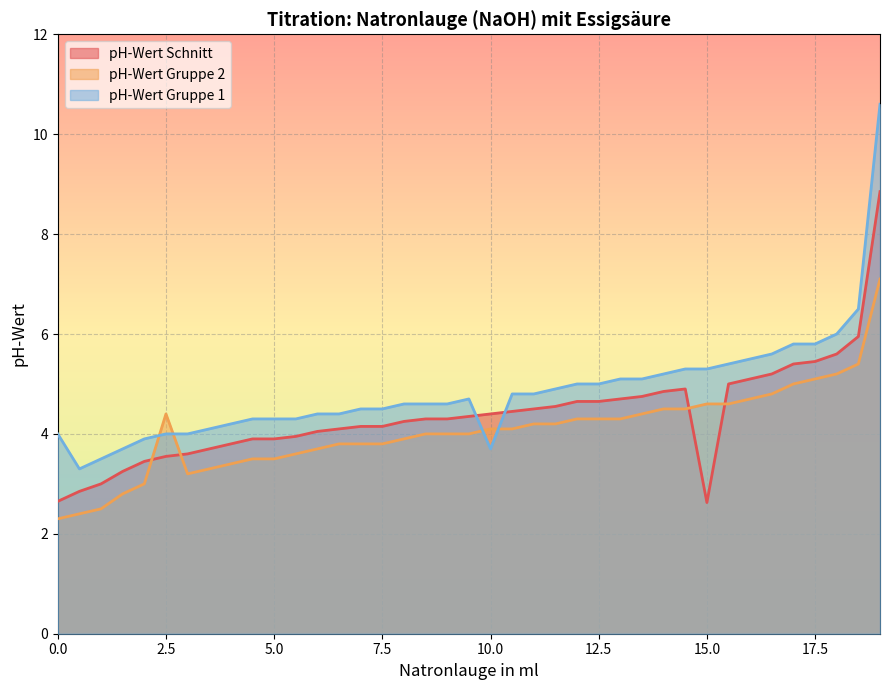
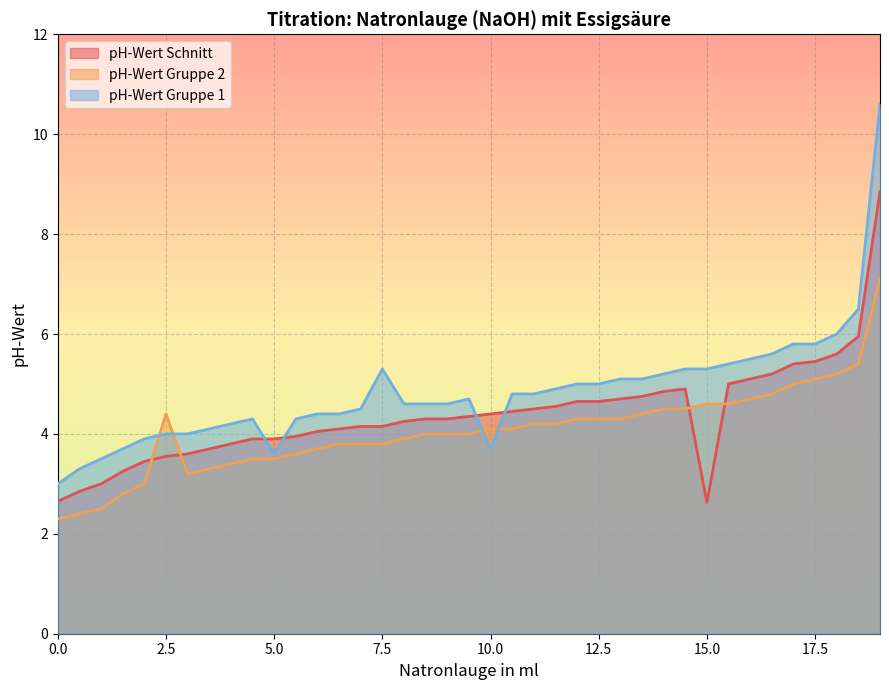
  {
    "pH-Wert Schnitt": {
      "0.0": 2.7,
      "2.5": 3.6,
      "5.0": 3.9,
      "7.5": 4.2,
      "10.0": 4.4,
      "12.5": 4.7,
      "15.0": 2.6,
      "17.5": 5.4
    },
    "pH-Wert Gruppe 2": {
      "0.0": 2.3,
      "2.5": 4.4,
      "5.0": 3.5,
      "7.5": 3.8,
      "10.0": 4.1,
      "12.5": 4.3,
      "15.0": 4.6,
      "17.5": 5.1
    },
    "pH-Wert Gruppe 1": {
-     "0.0": 4,
+     "0.0": 3,
      "2.5": 4.0,
-     "5.0": 4.3,
-     "7.5": 4.5,
+     "5.0": 3.6,
+     "7.5": 5.3,
      "10.0": 3.7,
      "12.5": 5.0,
      "15.0": 5.3,
      "17.5": 5.8
    }
  }
